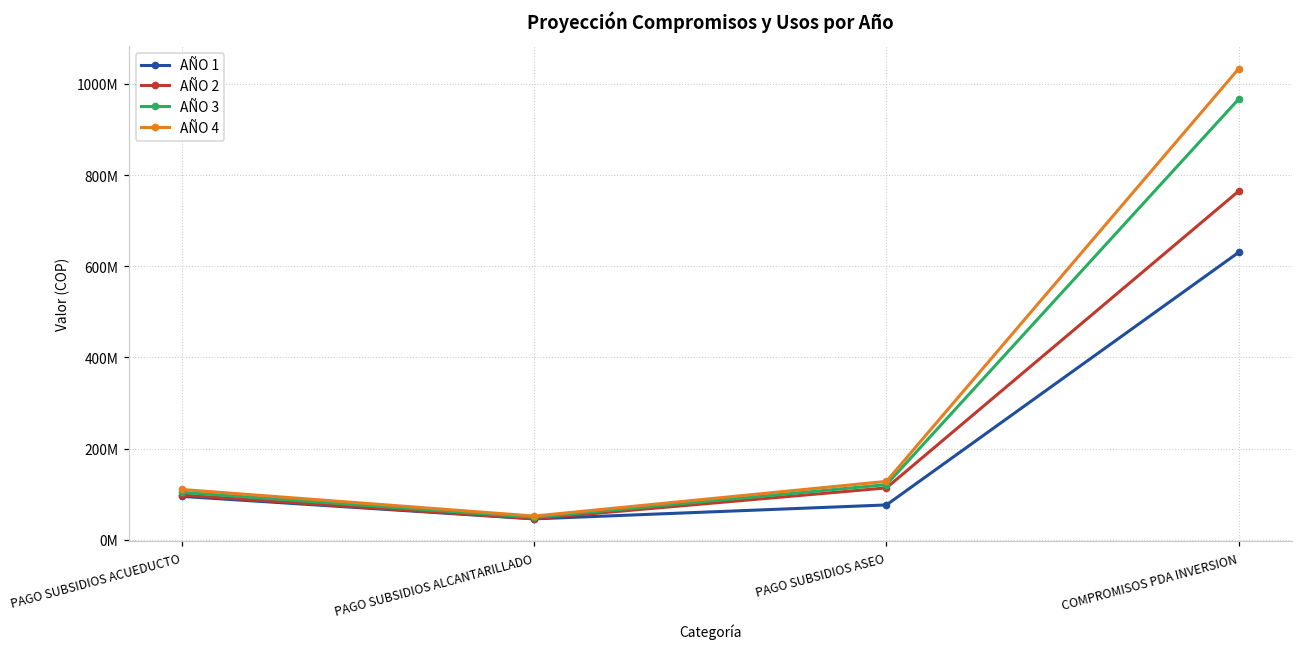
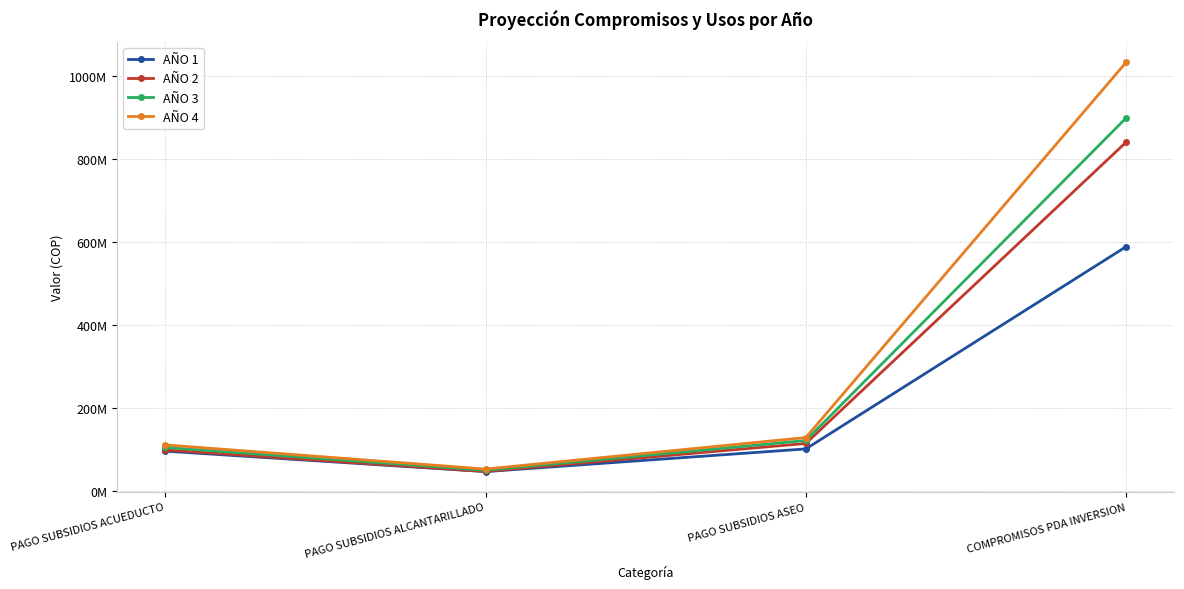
  {
    "AÑO 1": {
-     "PAGO SUBSIDIOS ASEO": 80000000,
-     "COMPROMISOS PDA INVERSION": 630000000
+     "PAGO SUBSIDIOS ASEO": 100000000,
+     "COMPROMISOS PDA INVERSION": 590000000
    },
    "AÑO 2": {
      "PAGO SUBSIDIOS ASEO": 110000000,
-     "COMPROMISOS PDA INVERSION": 760000000
+     "COMPROMISOS PDA INVERSION": 840000000
    },
    "AÑO 3": {
      "PAGO SUBSIDIOS ASEO": 120000000,
-     "COMPROMISOS PDA INVERSION": 970000000
+     "COMPROMISOS PDA INVERSION": 900000000
    },
    "AÑO 4": {
      "PAGO SUBSIDIOS ASEO": 130000000,
      "COMPROMISOS PDA INVERSION": 1030000000
    }
  }
